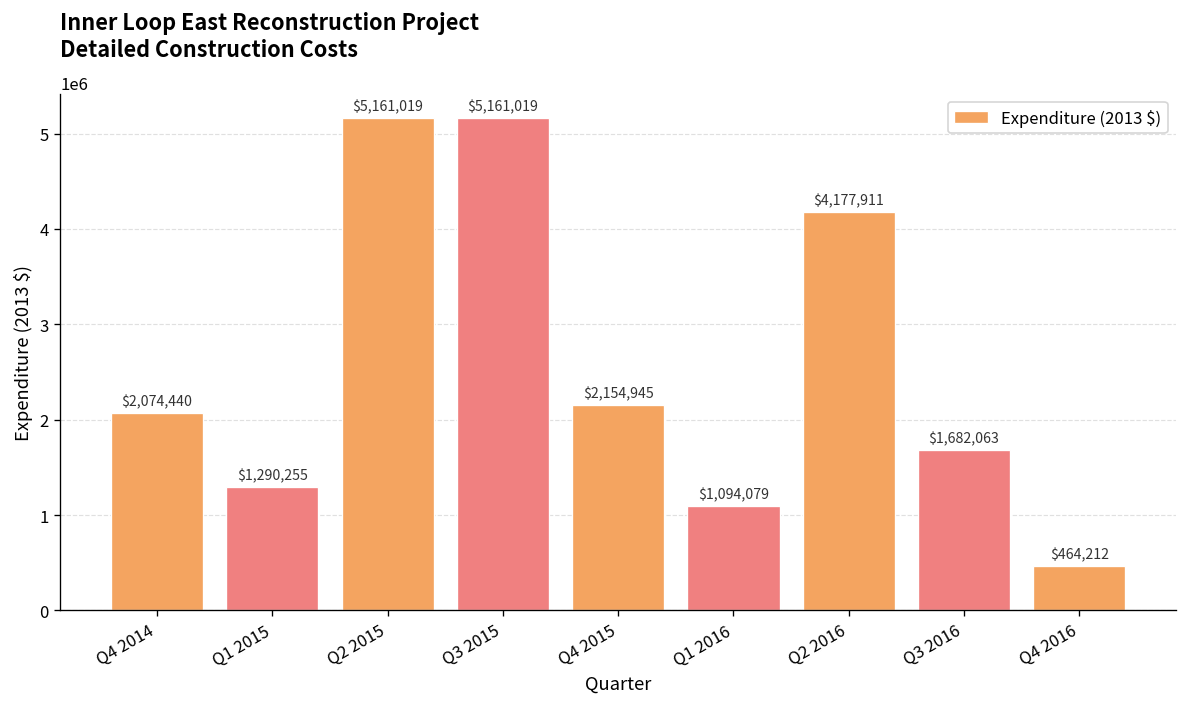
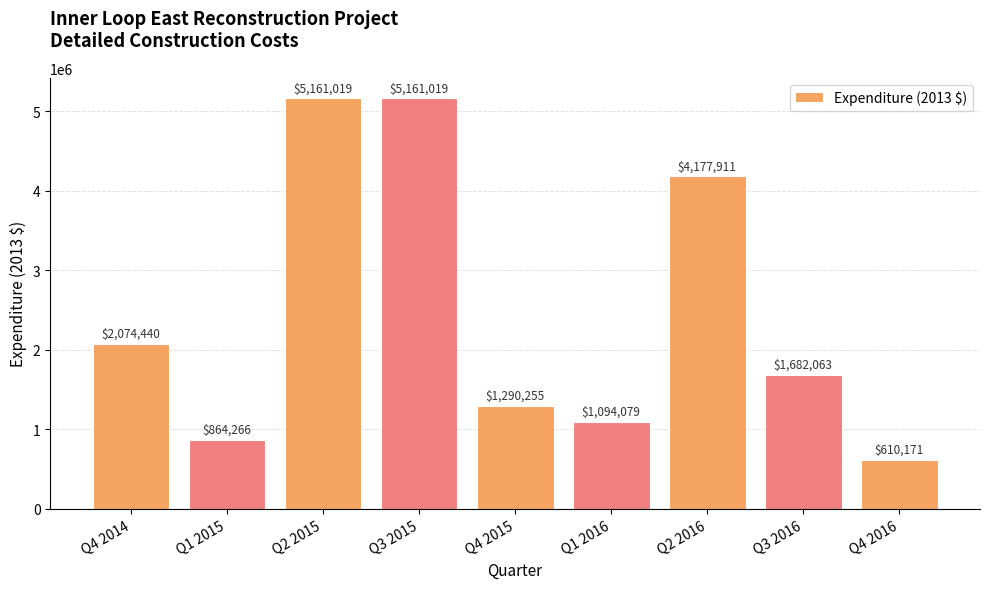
  {
    "Q4 2014": "$2,074,440",
-   "Q1 2015": "$1,290,255",
+   "Q1 2015": "$864,266",
    "Q2 2015": "$5,161,019",
    "Q3 2015": "$5,161,019",
-   "Q4 2015": "$2,154,945",
+   "Q4 2015": "$1,290,255",
    "Q1 2016": "$1,094,079",
    "Q2 2016": "$4,177,911",
    "Q3 2016": "$1,682,063",
-   "Q4 2016": "$464,212"
+   "Q4 2016": "$610,171"
  }
